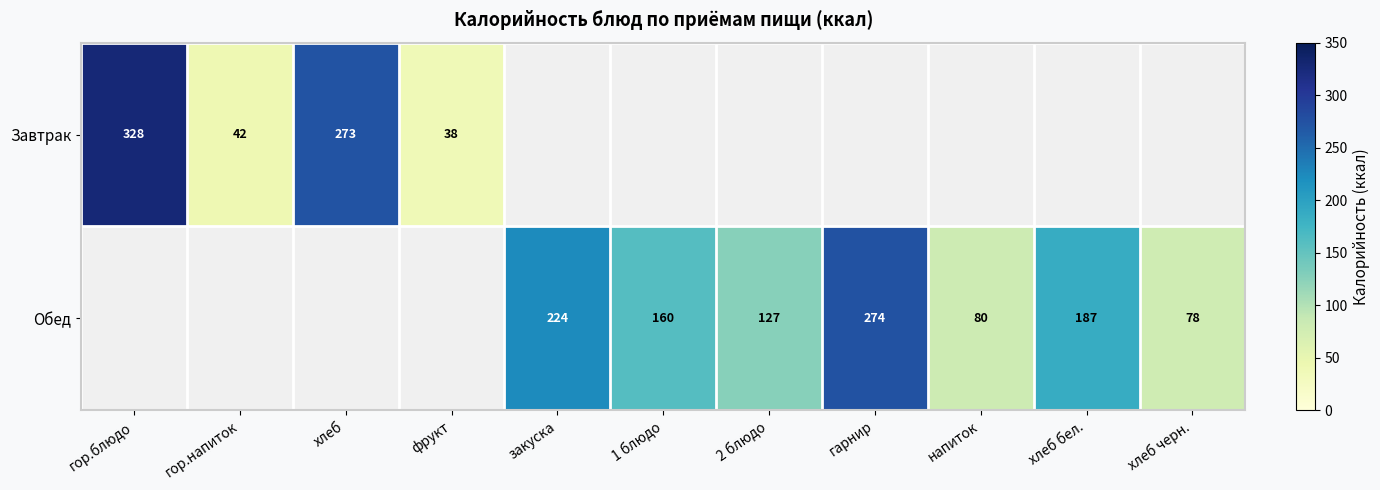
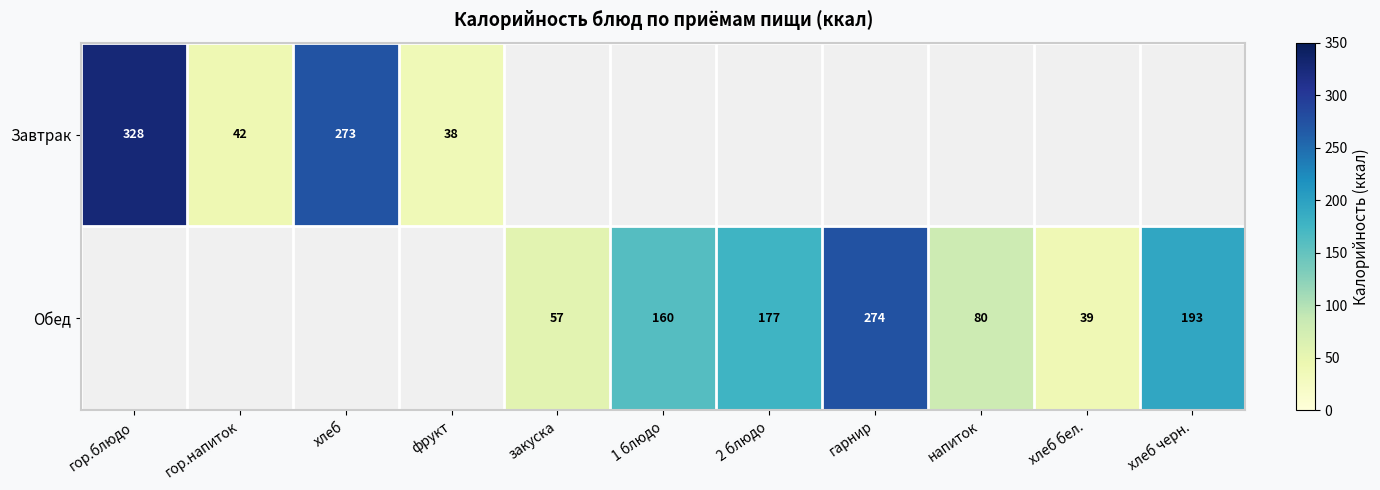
  {
    "Завтрак": {
      "гор.блюдо": 328,
      "гор.напиток": 42,
      "хлеб": 273,
      "фрукт": 38
    },
    "Обед": {
-     "закуска": 224,
+     "закуска": 57,
      "1 блюдо": 160,
-     "2 блюдо": 127,
+     "2 блюдо": 177,
      "гарнир": 274,
      "напиток": 80,
-     "хлеб бел.": 187,
-     "хлеб черн.": 78
+     "хлеб бел.": 39,
+     "хлеб черн.": 193
    }
  }
